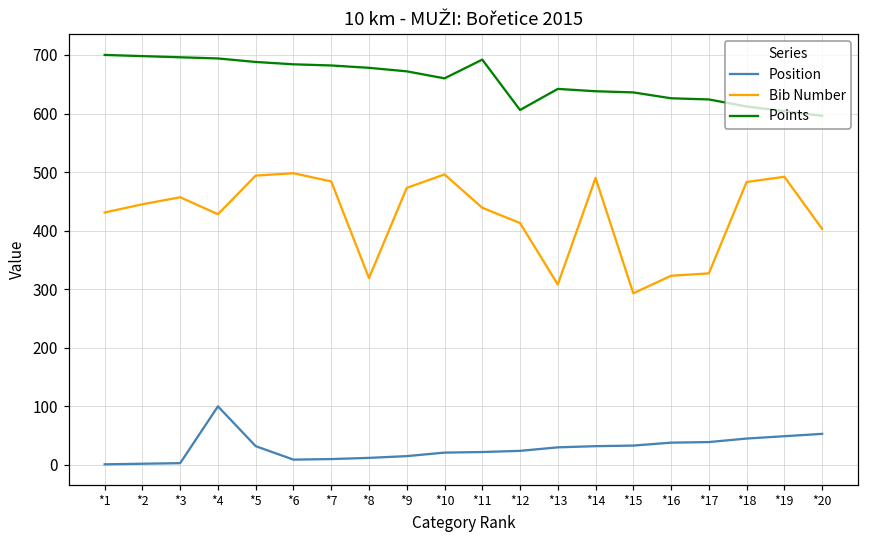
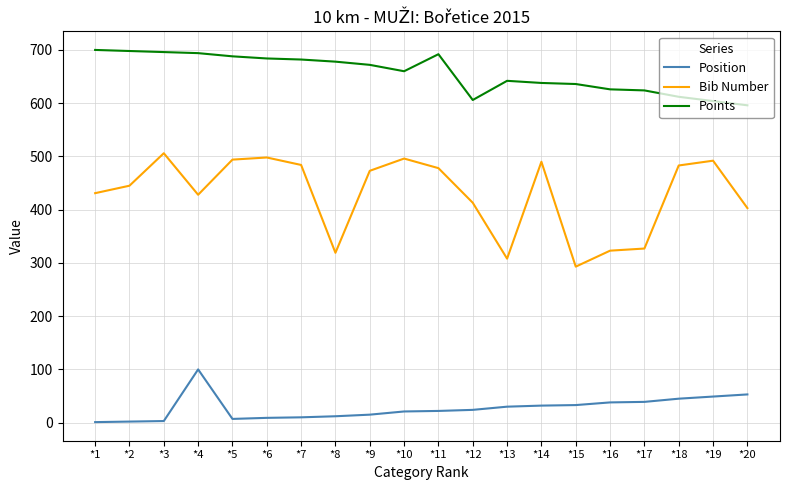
  {
    "Position": {
      "*1": 0,
      "*2": 0,
      "*3": 0,
      "*4": 100,
-     "*5": 30,
+     "*5": 10,
      "*6": 10,
      "*7": 10,
      "*8": 10,
      "*9": 20,
      "*10": 20,
      "*11": 20,
      "*12": 20,
      "*13": 30,
      "*14": 30,
      "*15": 30,
      "*16": 40,
      "*17": 40,
      "*18": 50,
      "*19": 50,
      "*20": 50
    },
    "Bib Number": {
      "*1": 430,
      "*2": 450,
-     "*3": 460,
+     "*3": 510,
      "*4": 430,
      "*5": 490,
      "*6": 500,
      "*7": 480,
      "*8": 320,
      "*9": 470,
      "*10": 500,
-     "*11": 440,
+     "*11": 480,
      "*12": 410,
      "*13": 310,
      "*14": 490,
      "*15": 290,
      "*16": 320,
      "*17": 330,
      "*18": 480,
      "*19": 490,
      "*20": 400
    },
    "Points": {
      "*1": 700,
      "*2": 700,
      "*3": 700,
      "*4": 690,
      "*5": 690,
      "*6": 680,
      "*7": 680,
      "*8": 680,
      "*9": 670,
      "*10": 660,
      "*11": 690,
      "*12": 610,
      "*13": 640,
      "*14": 640,
      "*15": 640,
      "*16": 630,
      "*17": 620
    }
  }
